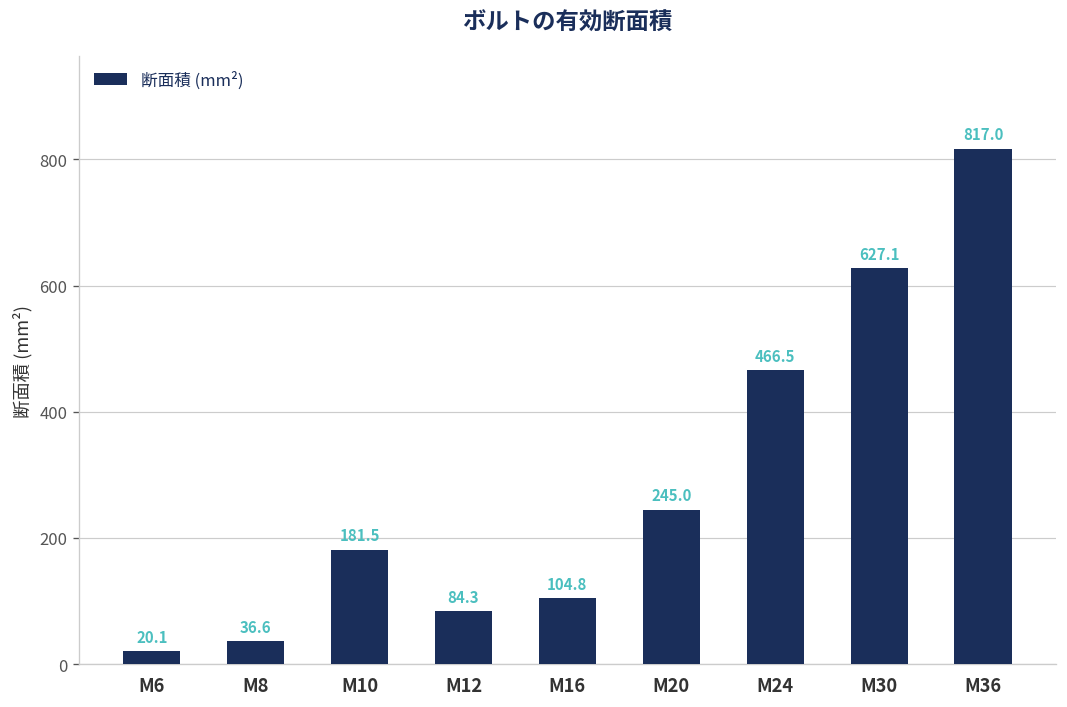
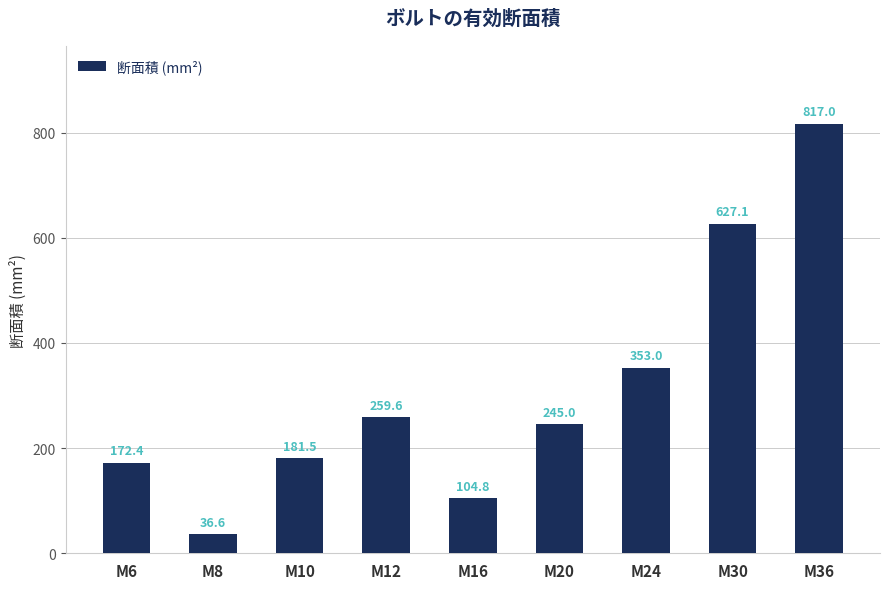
  {
-   "M6": 20.1,
+   "M6": 172.4,
    "M8": 36.6,
    "M10": 181.5,
-   "M12": 84.3,
+   "M12": 259.6,
    "M16": 104.8,
    "M20": 245.0,
-   "M24": 466.5,
+   "M24": 353.0,
    "M30": 627.1,
    "M36": 817.0
  }
